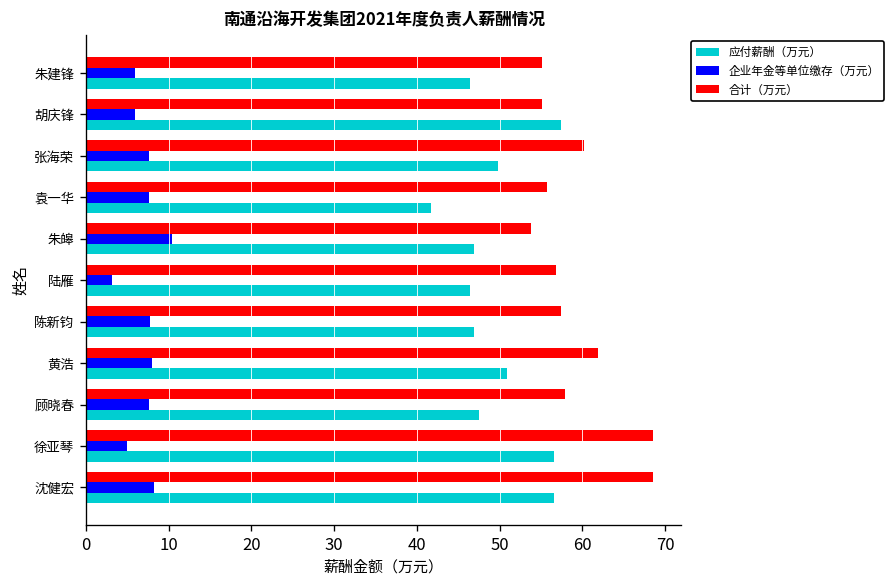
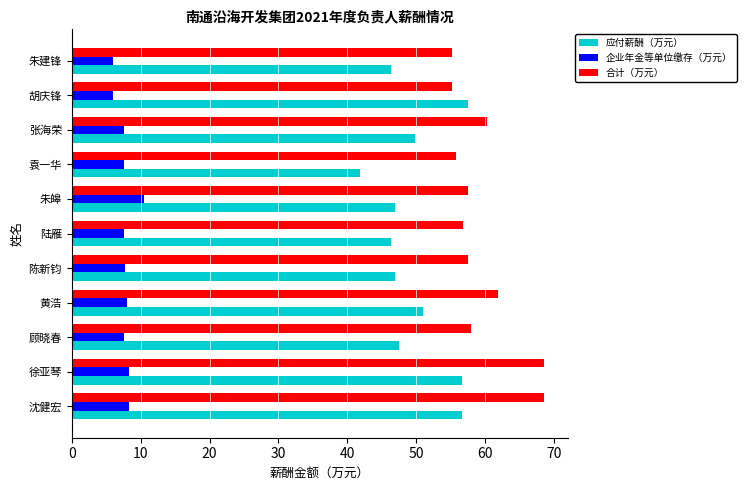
  {
    "应付薪酬（万元）": {
      "朱建锋": 46,
      "胡庆锋": 57,
      "张海荣": 50,
      "袁一华": 42,
      "朱皞": 47,
      "陆雁": 46,
      "陈新钧": 47,
      "黄浩": 51,
      "顾晓春": 48,
      "徐亚琴": 57,
      "沈健宏": 57
    },
    "企业年金等单位缴存（万元）": {
      "朱建锋": 6,
      "胡庆锋": 6,
      "张海荣": 8,
      "袁一华": 8,
      "朱皞": 10,
-     "陆雁": 3,
+     "陆雁": 8,
      "陈新钧": 8,
      "黄浩": 8,
      "顾晓春": 8,
-     "徐亚琴": 5,
+     "徐亚琴": 8,
      "沈健宏": 8
    },
    "合计（万元）": {
      "朱建锋": 55,
      "胡庆锋": 55,
      "张海荣": 60,
      "袁一华": 56,
-     "朱皞": 54,
+     "朱皞": 58,
      "陆雁": 57,
      "陈新钧": 57,
      "黄浩": 62,
      "顾晓春": 58,
      "徐亚琴": 69,
      "沈健宏": 69
    }
  }
